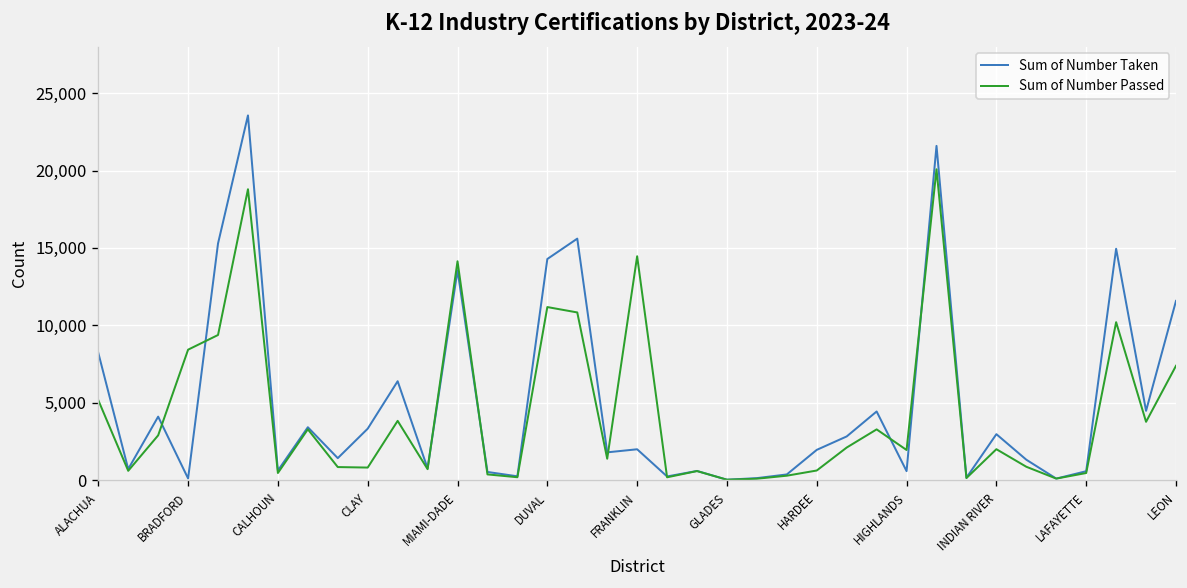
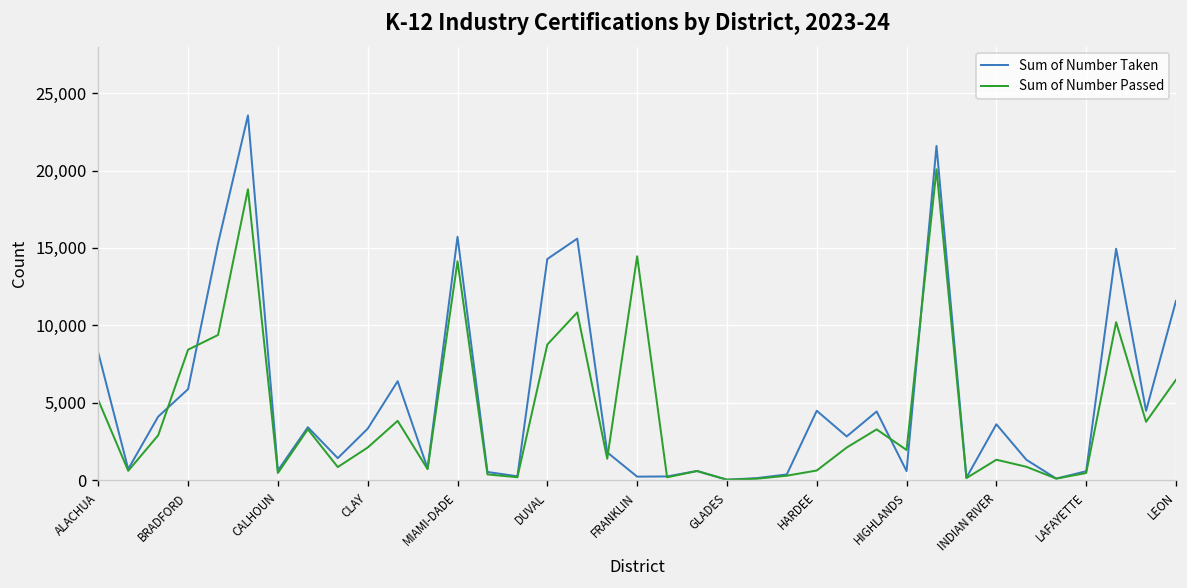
  {
    "Sum of Number Taken": {
      "ALACHUA": "8,200",
-     "BRADFORD": "100",
+     "BRADFORD": "5,900",
      "CLAY": "3,300",
-     "MIAMI-DADE": "13,600",
+     "MIAMI-DADE": "15,700",
      "DUVAL": "14,300",
-     "FRANKLIN": "2,000",
-     "HARDEE": "2,000",
+     "FRANKLIN": "200",
+     "HARDEE": "4,500",
      "HIGHLANDS": "600",
-     "INDIAN RIVER": "3,000",
+     "INDIAN RIVER": "3,600",
      "LEON": "11,600"
    },
    "Sum of Number Passed": {
      "ALACHUA": "5,200",
      "BRADFORD": "8,400",
-     "CLAY": "800",
+     "CLAY": "2,100",
      "MIAMI-DADE": "14,100",
-     "DUVAL": "11,200",
+     "DUVAL": "8,800",
      "FRANKLIN": "14,500",
      "HARDEE": "600",
      "HIGHLANDS": "2,000",
-     "INDIAN RIVER": "2,000",
-     "LEON": "7,400"
+     "INDIAN RIVER": "1,300",
+     "LEON": "6,500"
    }
  }
